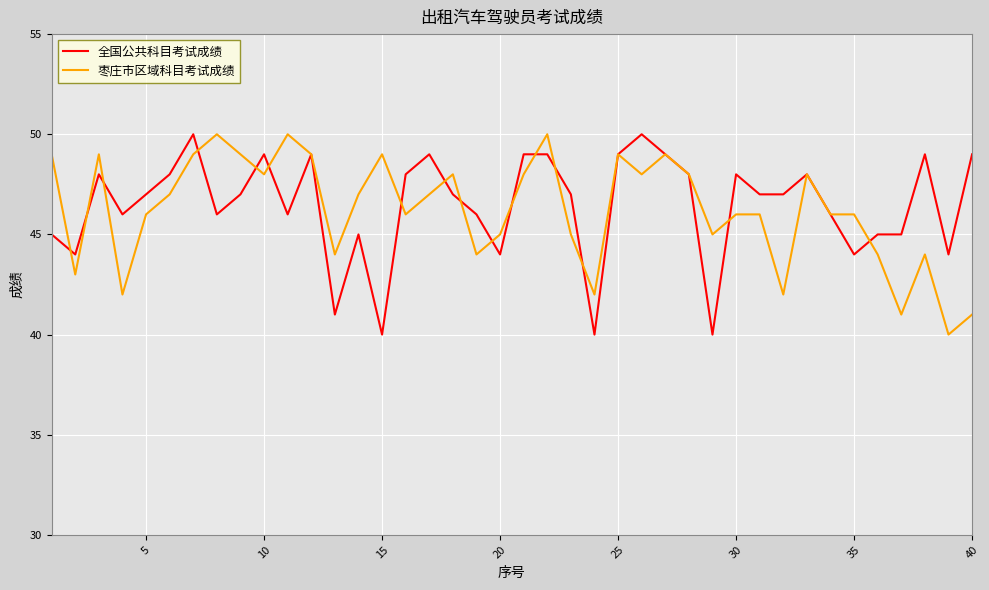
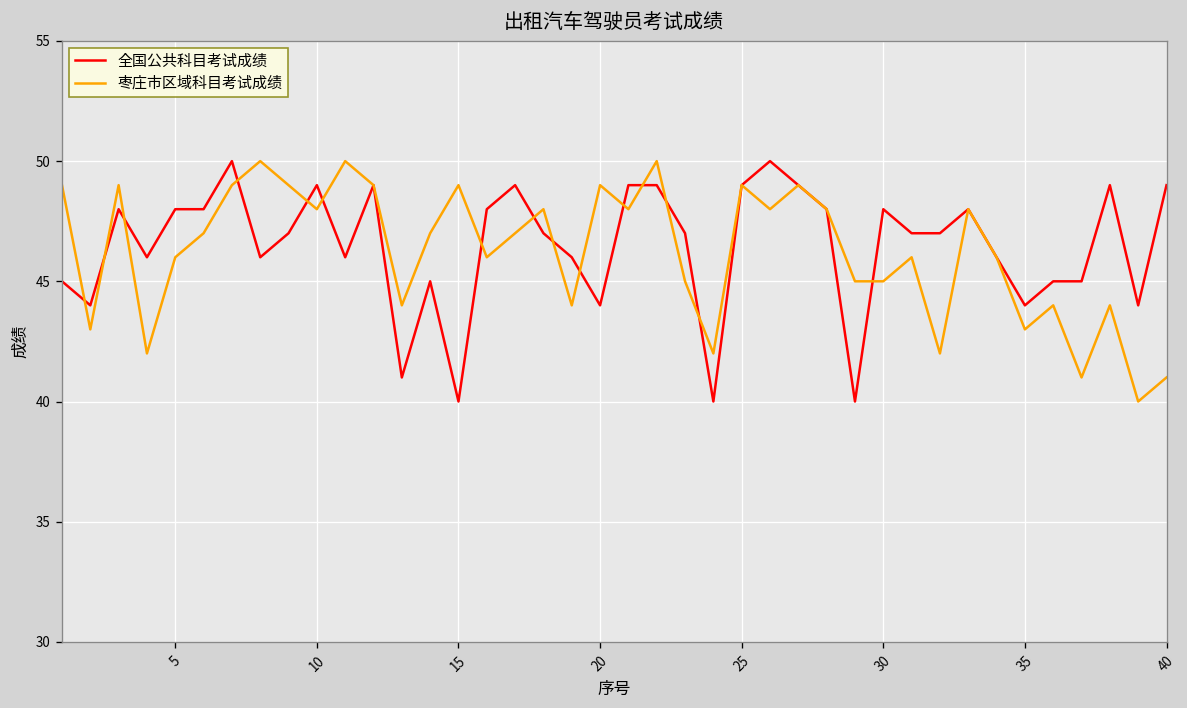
  {
    "全国公共科目考试成绩": {
-     "5": 47,
+     "5": 48,
      "10": 49,
      "15": 40,
      "20": 44,
      "30": 48,
      "35": 44,
      "40": 49
    },
    "枣庄市区域科目考试成绩": {
      "5": 46,
      "10": 48,
      "15": 49,
-     "20": 45,
-     "30": 46,
-     "35": 46,
+     "20": 49,
+     "30": 45,
+     "35": 43,
      "40": 41
    }
  }
